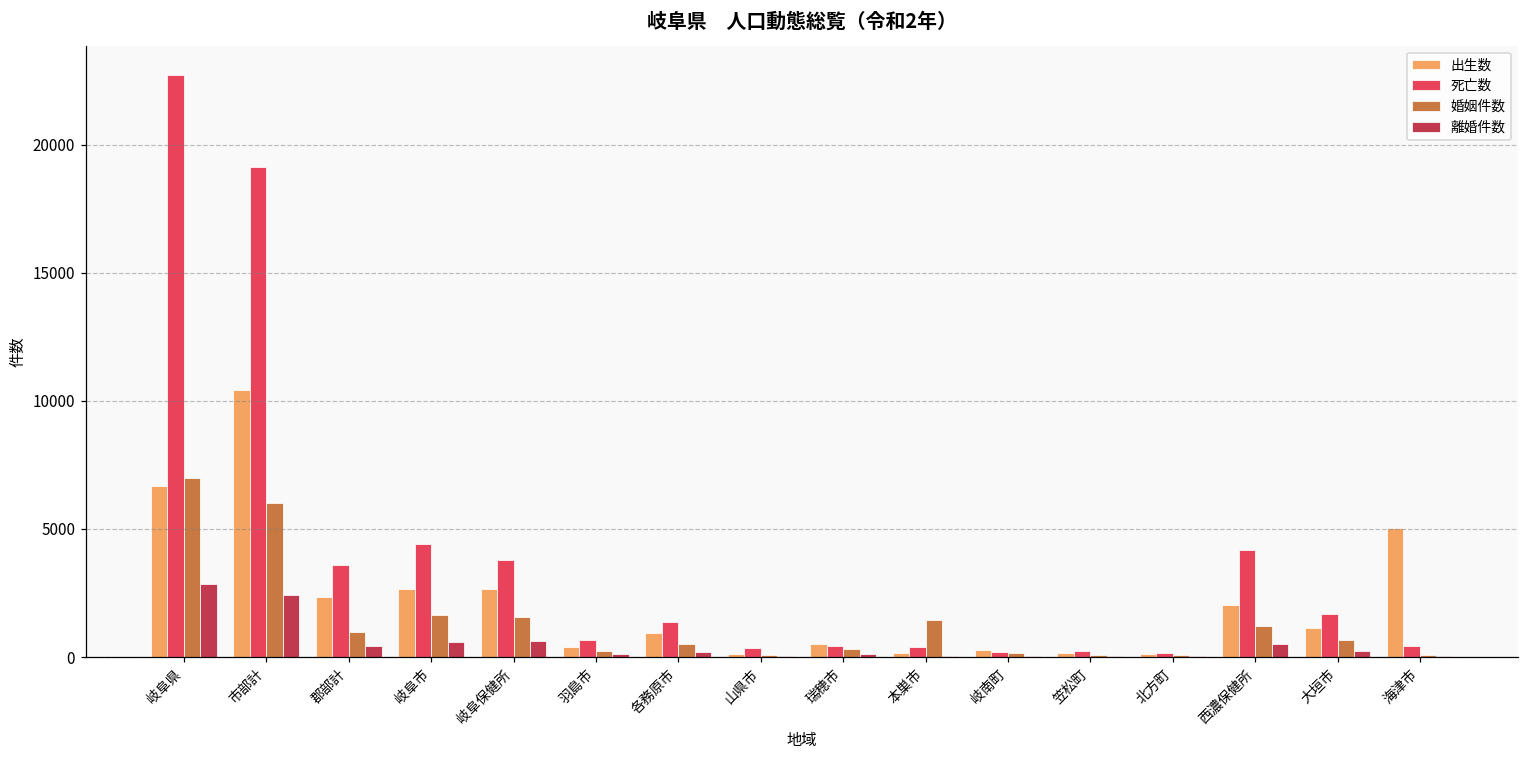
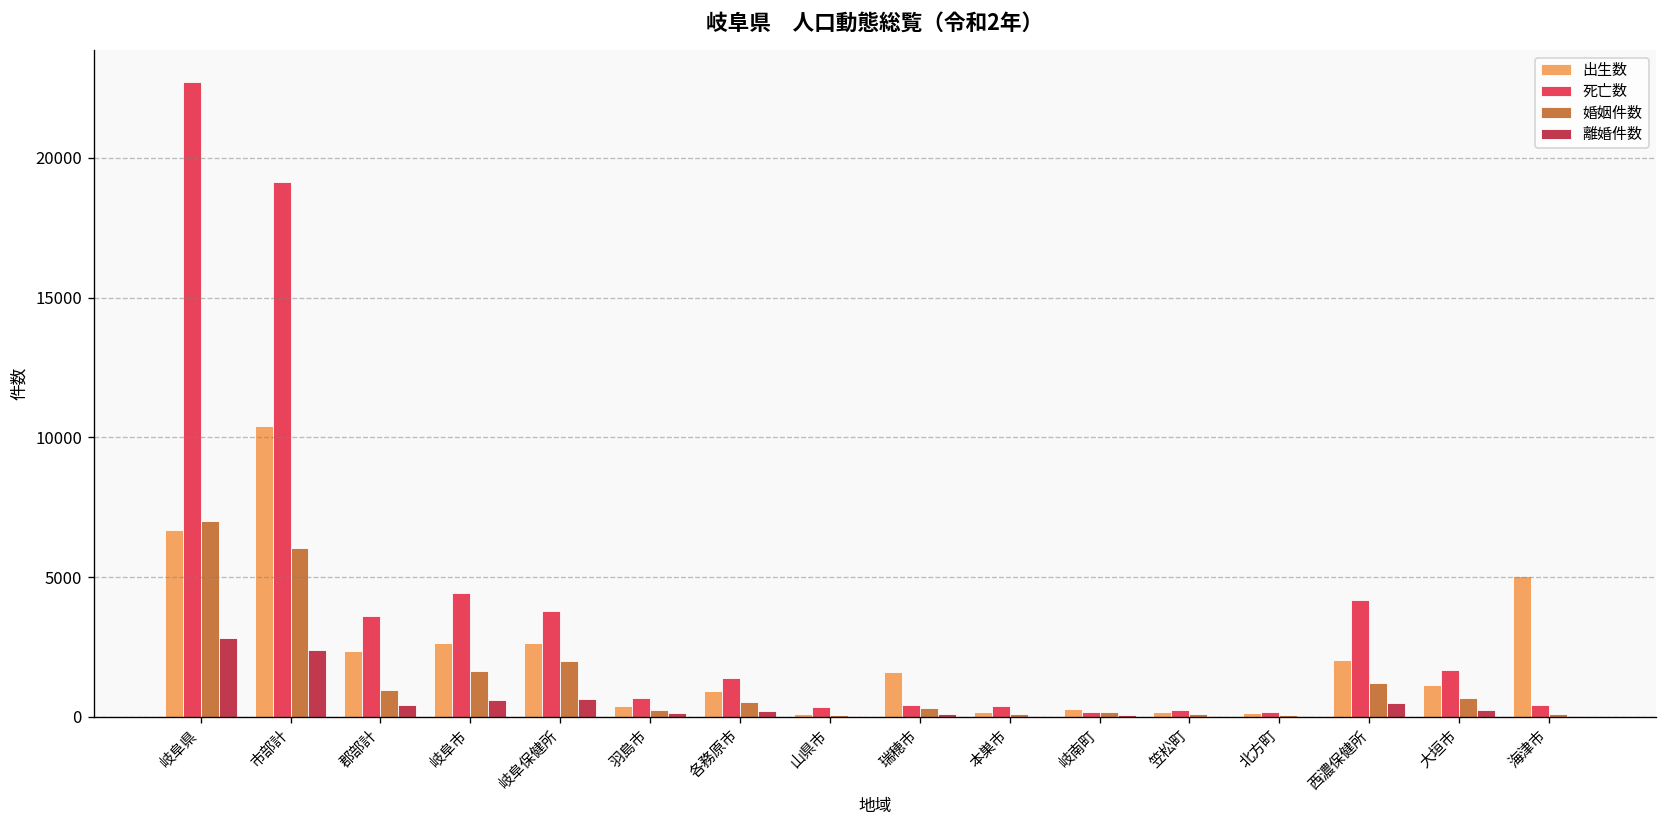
  {
    "出生数": {
      "岐阜県": 6700,
      "市部計": 10400,
      "郡部計": 2400,
      "岐阜市": 2700,
      "岐阜保健所": 2600,
      "羽島市": 400,
      "各務原市": 900,
      "山県市": 100,
-     "瑞穂市": 500,
+     "瑞穂市": 1600,
      "本巣市": 200,
      "岐南町": 300,
      "笠松町": 200,
      "北方町": 100,
      "西濃保健所": 2000,
      "大垣市": 1100,
      "海津市": 5000
    },
    "婚姻件数": {
      "岐阜県": 7000,
      "市部計": 6000,
      "郡部計": 1000,
      "岐阜市": 1600,
-     "岐阜保健所": 1600,
+     "岐阜保健所": 2000,
      "羽島市": 200,
      "各務原市": 500,
      "瑞穂市": 300,
-     "本巣市": 1500,
+     "本巣市": 100,
      "岐南町": 200,
      "西濃保健所": 1200,
      "大垣市": 700
    }
  }
